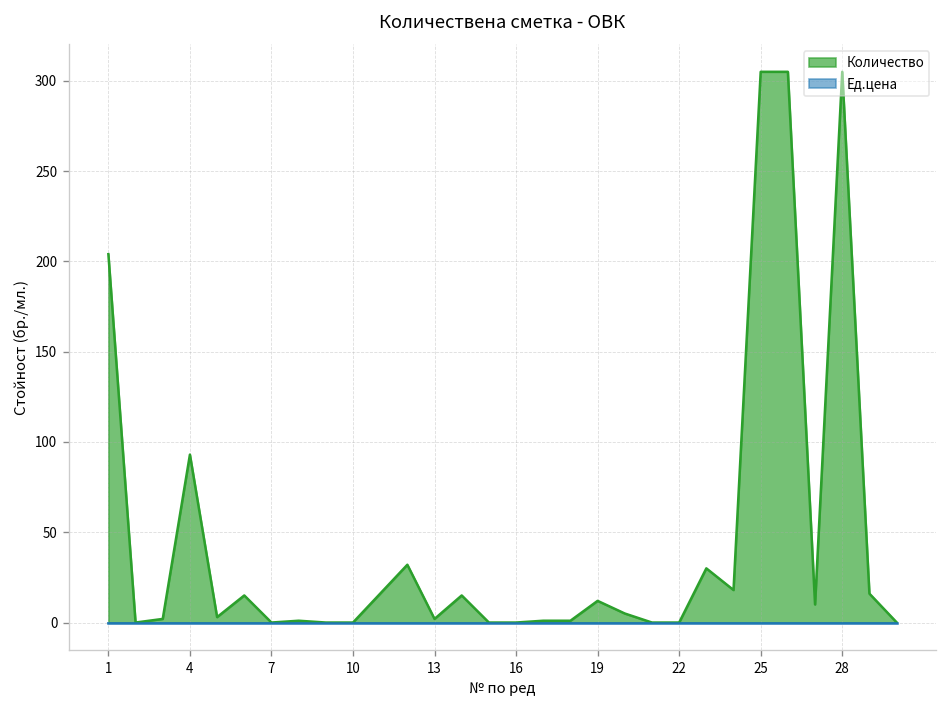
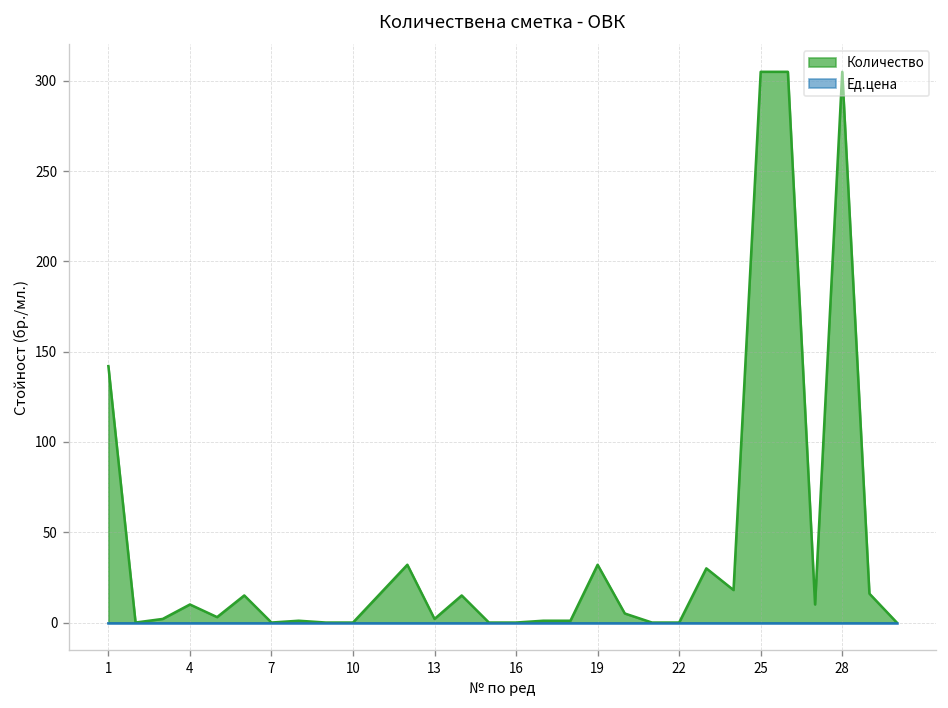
  {
    "Количество": {
-     "1": 204,
-     "4": 93,
+     "1": 142,
+     "4": 10,
      "13": 2,
-     "19": 12,
+     "19": 32,
      "25": 305
    },
    "Ед.цена": {
      "1": 0,
      "4": 0,
      "13": 0,
      "19": 0,
      "25": 0,
      "28": 0
    }
  }
